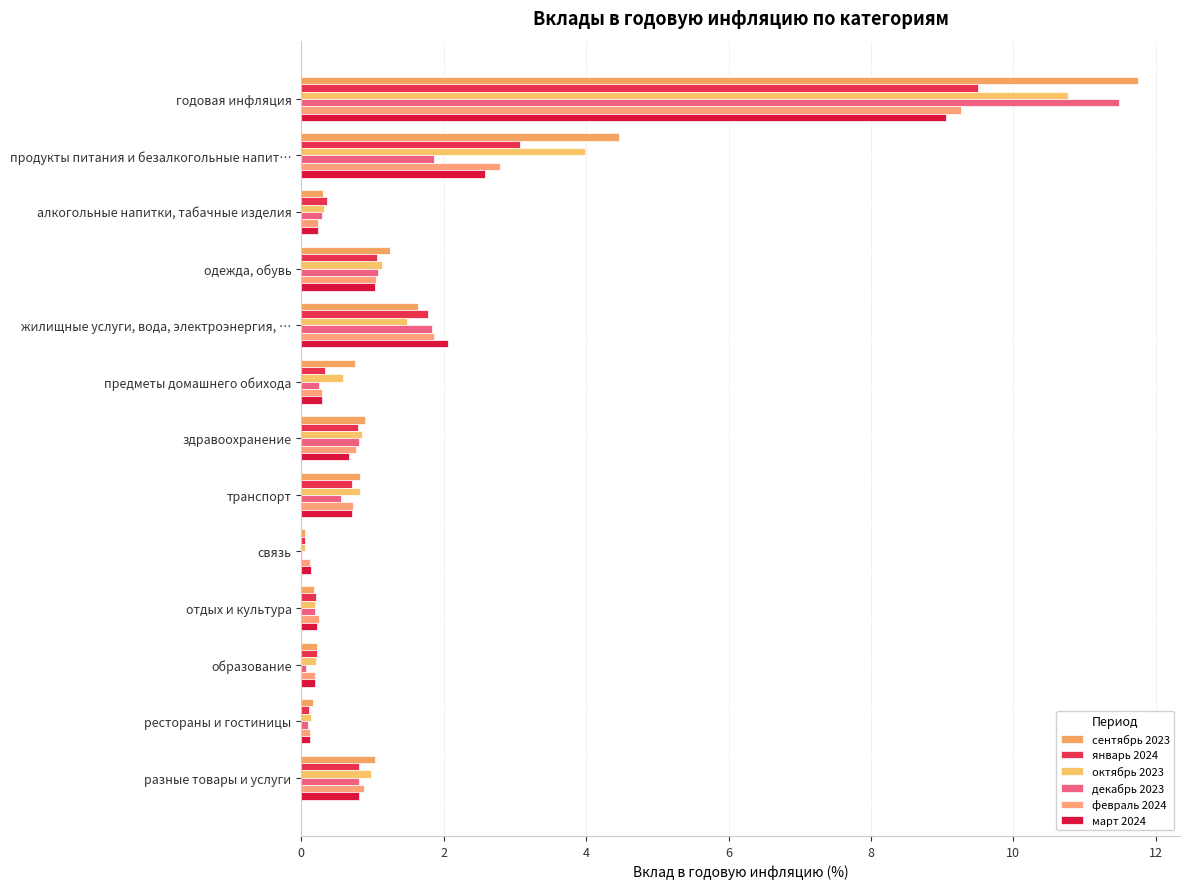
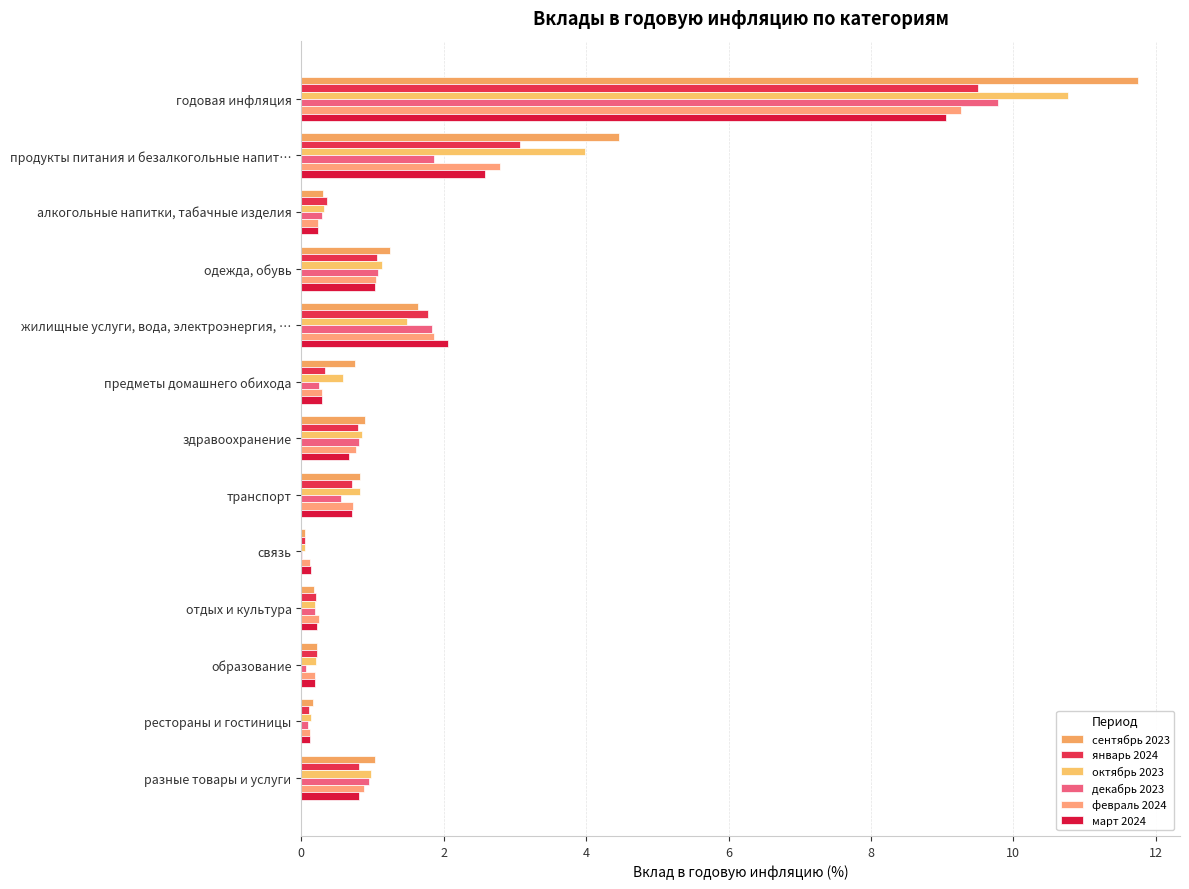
  {
    "декабрь 2023": {
-     "годовая инфляция": 11.5,
+     "годовая инфляция": 9.8,
      "продукты питания и безалкогольные напит…": 1.9,
      "алкогольные напитки, табачные изделия": 0.3,
      "одежда, обувь": 1.1,
      "жилищные услуги, вода, электроэнергия, …": 1.8,
      "предметы домашнего обихода": 0.3,
      "здравоохранение": 0.8,
      "транспорт": 0.6,
      "отдых и культура": 0.2,
      "образование": 0.1,
      "рестораны и гостиницы": 0.1,
-     "разные товары и услуги": 0.8
+     "разные товары и услуги": 0.9
    }
  }
